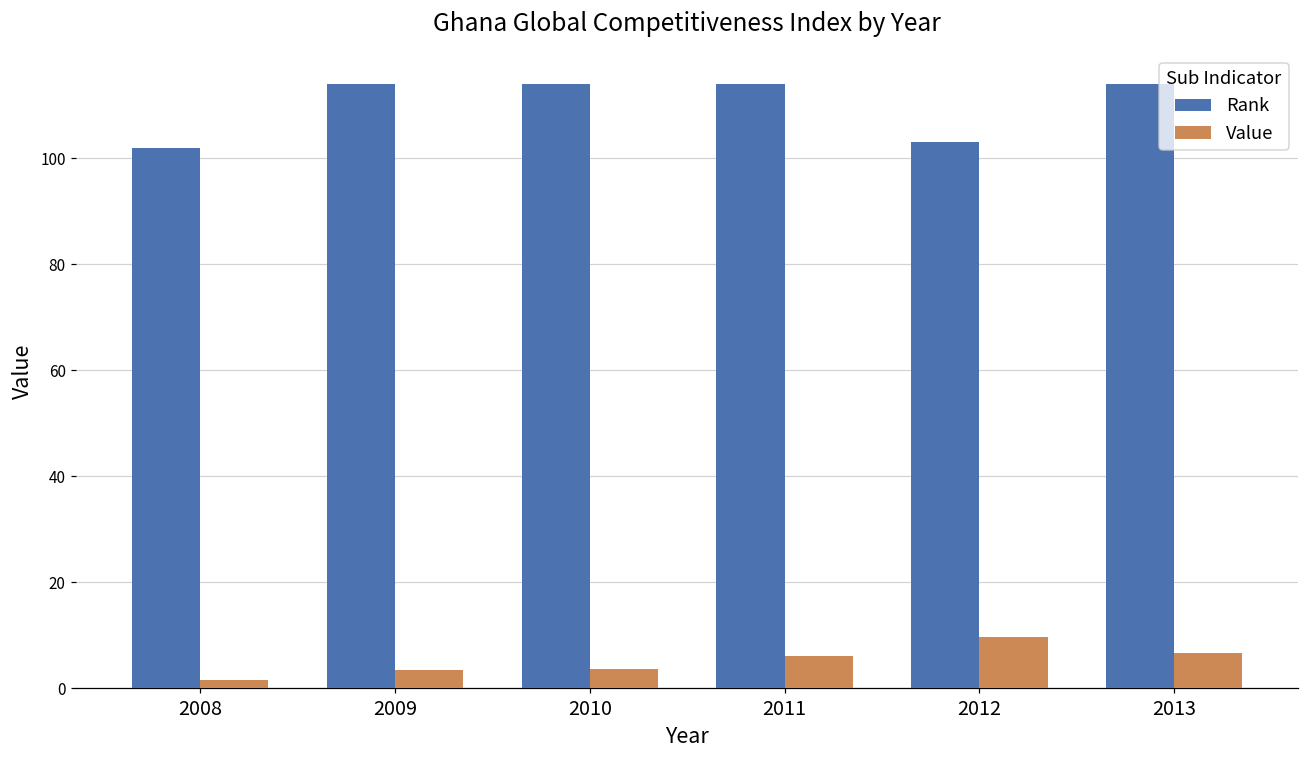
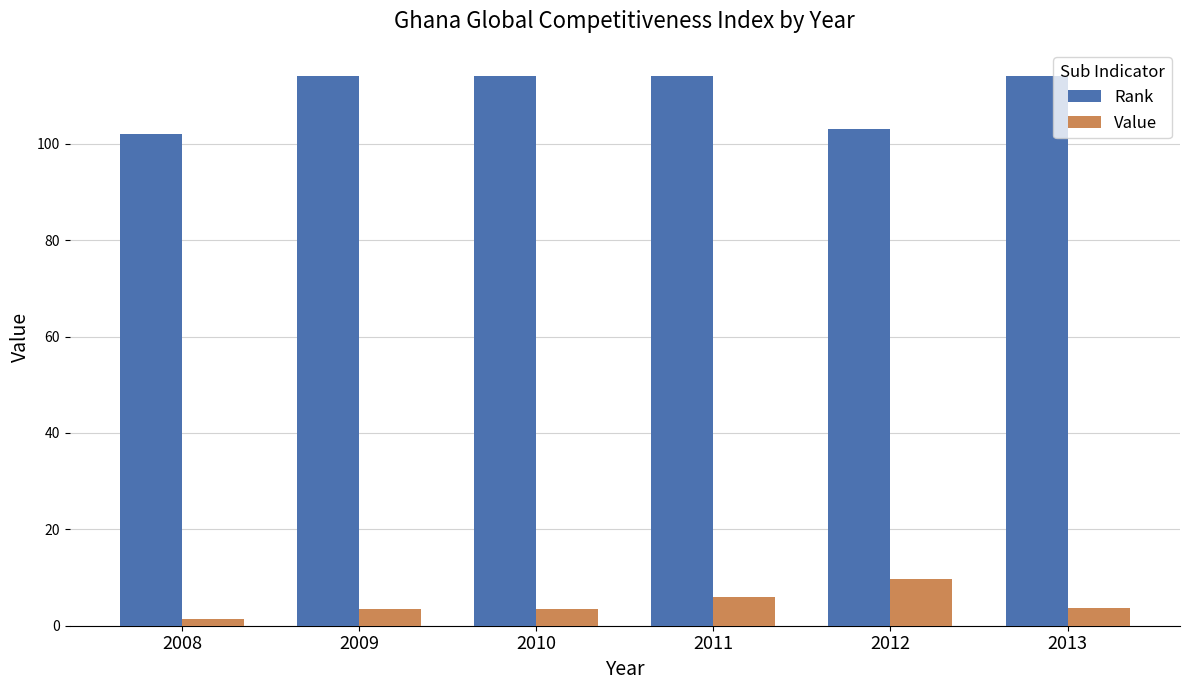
  {
    "Rank": {
      "2008": 102,
      "2009": 114,
      "2010": 114,
      "2011": 114,
      "2012": 103,
      "2013": 114
    },
    "Value": {
      "2008": 1,
      "2009": 3,
      "2010": 4,
      "2011": 6,
      "2012": 10,
-     "2013": 7
+     "2013": 4
    }
  }
